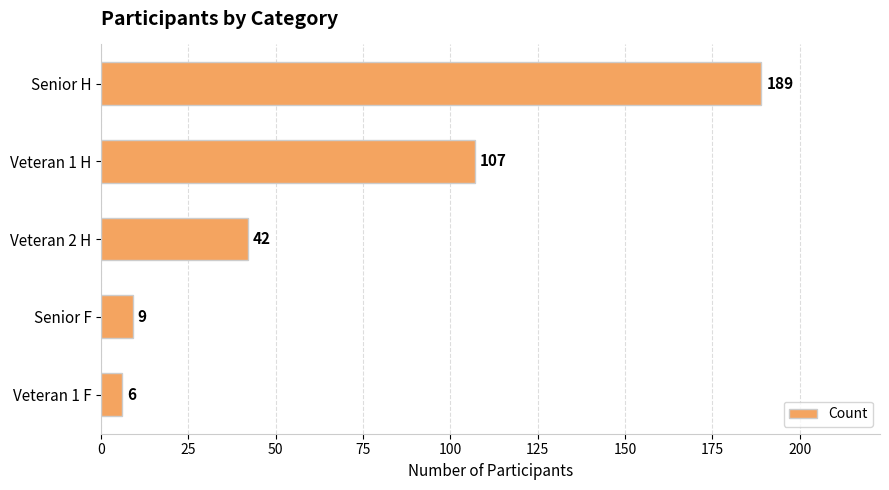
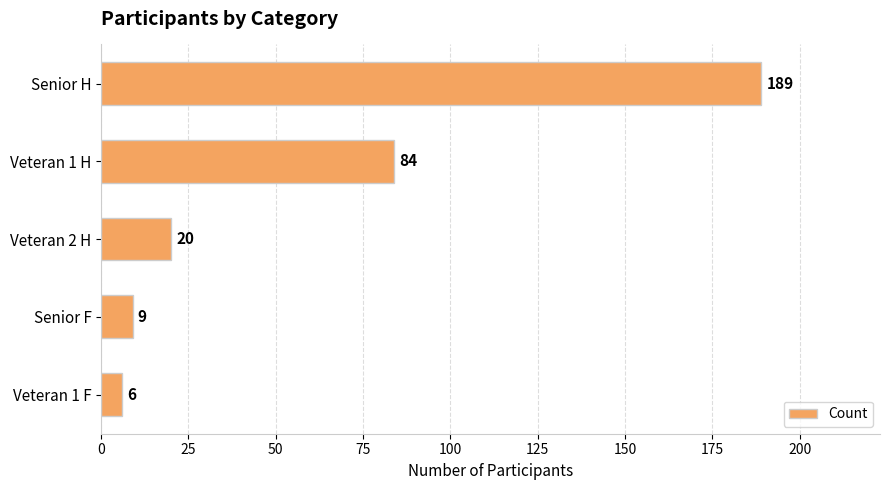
  {
    "Senior H": 189,
-   "Veteran 1 H": 107,
-   "Veteran 2 H": 42,
+   "Veteran 1 H": 84,
+   "Veteran 2 H": 20,
    "Senior F": 9,
    "Veteran 1 F": 6
  }
